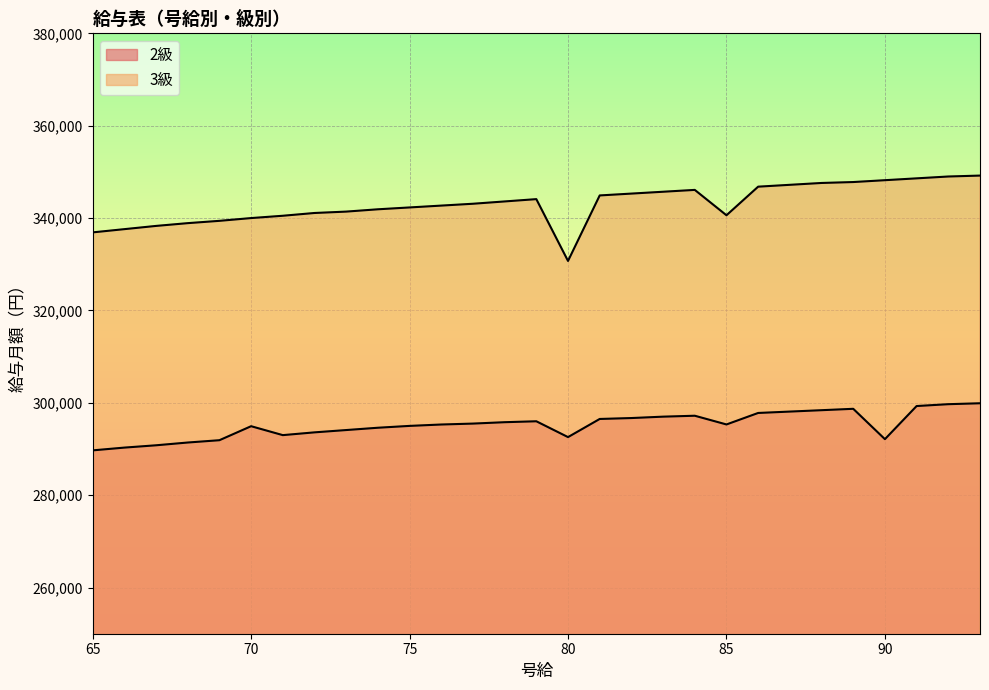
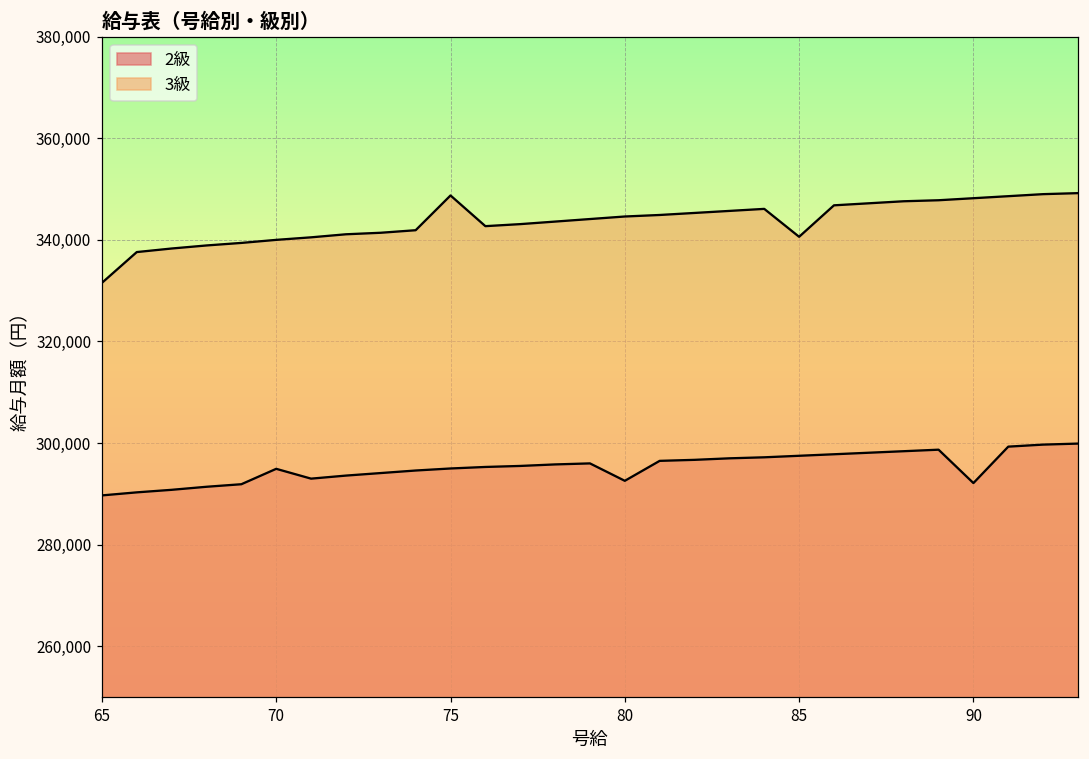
  {
    "2級": {
      "65": "290,000",
      "70": "295,000",
      "75": "295,000",
      "80": "293,000",
-     "85": "295,000",
+     "85": "298,000",
      "90": "292,000"
    },
    "3級": {
-     "65": "337,000",
+     "65": "332,000",
      "70": "340,000",
-     "75": "342,000",
-     "80": "331,000",
+     "75": "349,000",
+     "80": "345,000",
      "85": "341,000",
      "90": "348,000"
    }
  }
